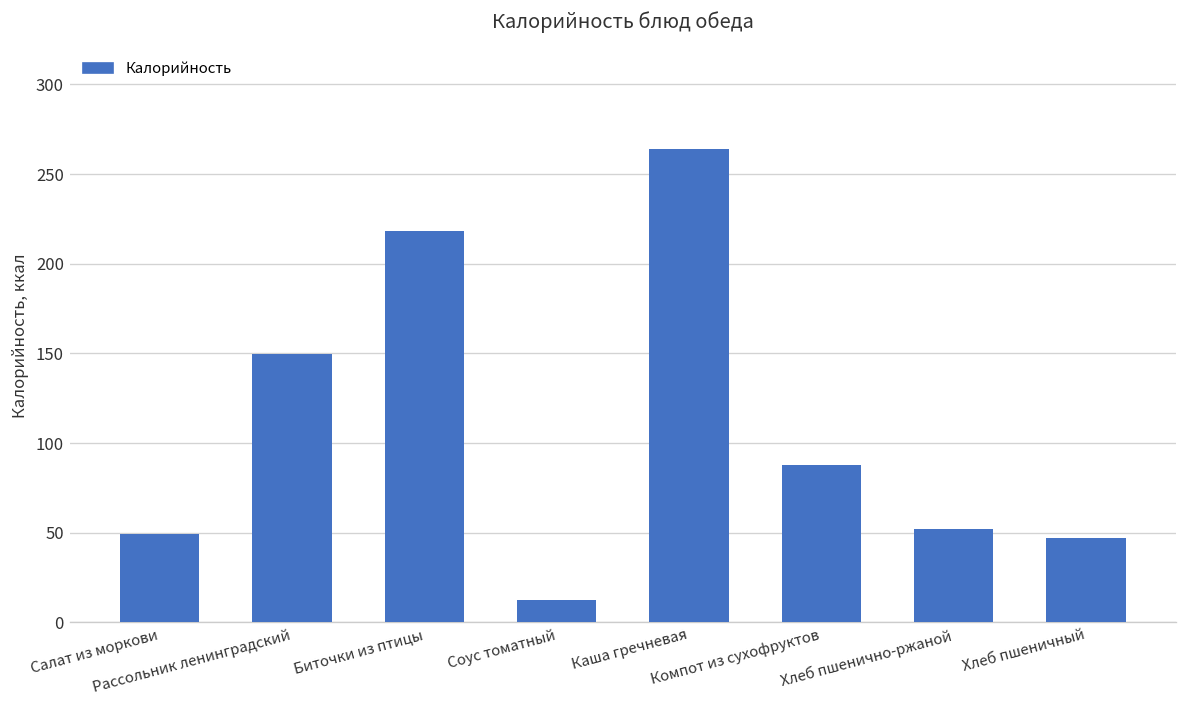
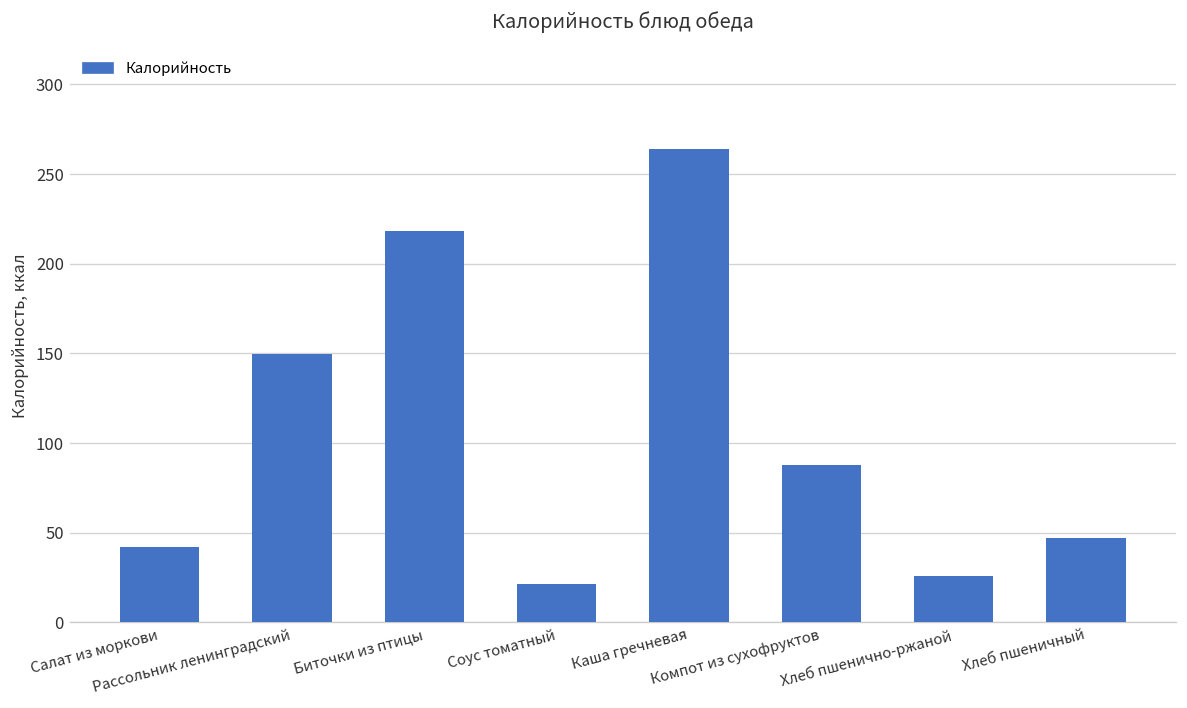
  {
-   "Салат из моркови": 49,
+   "Салат из моркови": 42,
    "Рассольник ленинградский": 150,
    "Биточки из птицы": 218,
-   "Соус томатный": 12,
+   "Соус томатный": 22,
    "Каша гречневая": 264,
    "Компот из сухофруктов": 88,
-   "Хлеб пшенично-ржаной": 52,
+   "Хлеб пшенично-ржаной": 26,
    "Хлеб пшеничный": 47
  }
